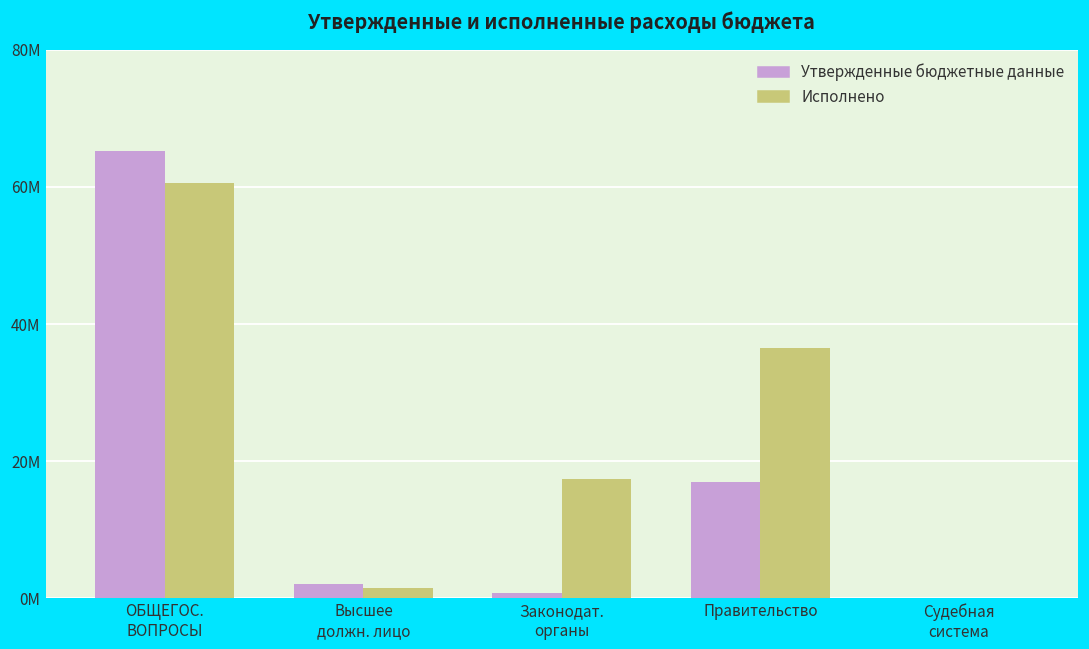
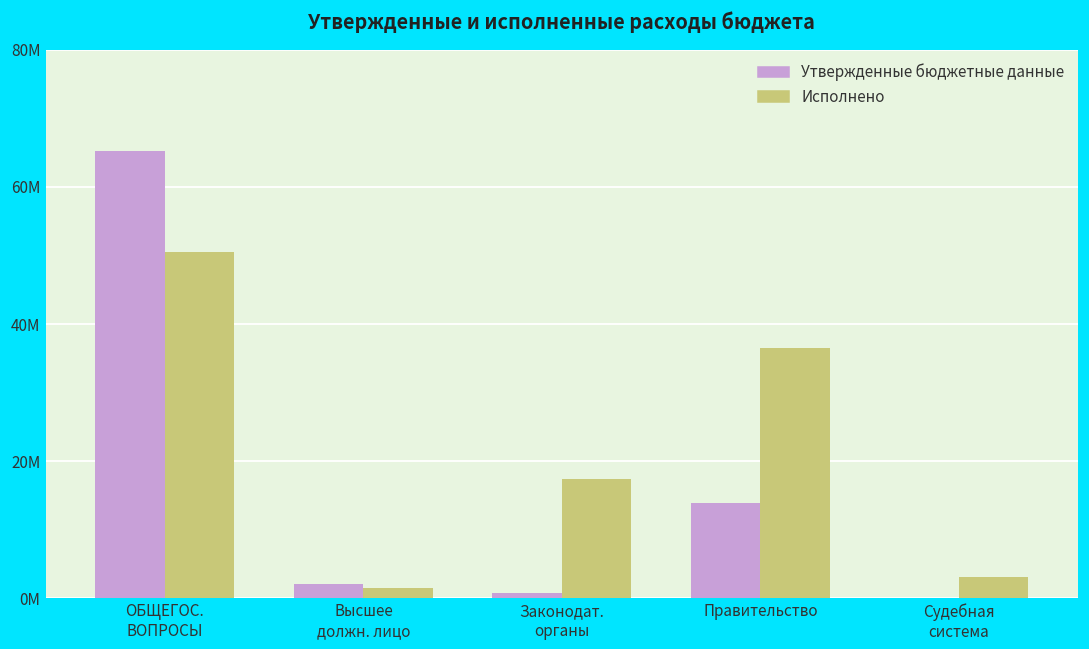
  {
    "Утвержденные бюджетные данные": {
      "ОБЩЕГОС. ВОПРОСЫ": 65000000,
      "Высшее должн. лицо": 2000000,
      "Законодат. органы": 1000000,
-     "Правительство": 17000000
+     "Правительство": 14000000
    },
    "Исполнено": {
-     "ОБЩЕГОС. ВОПРОСЫ": 61000000,
+     "ОБЩЕГОС. ВОПРОСЫ": 50000000,
      "Высшее должн. лицо": 2000000,
      "Законодат. органы": 17000000,
      "Правительство": 37000000,
-     "Судебная система": 0
+     "Судебная система": 3000000
    }
  }
